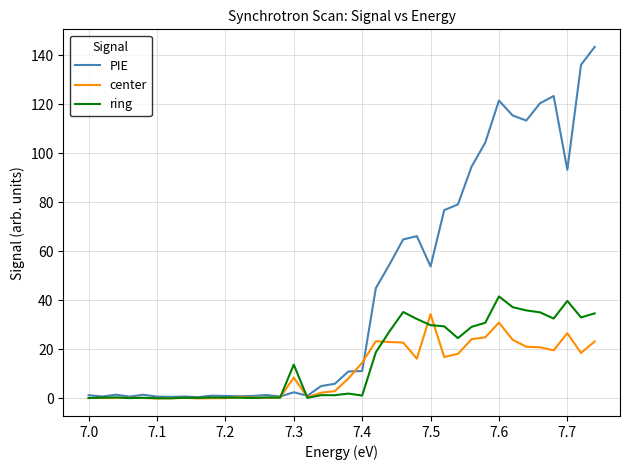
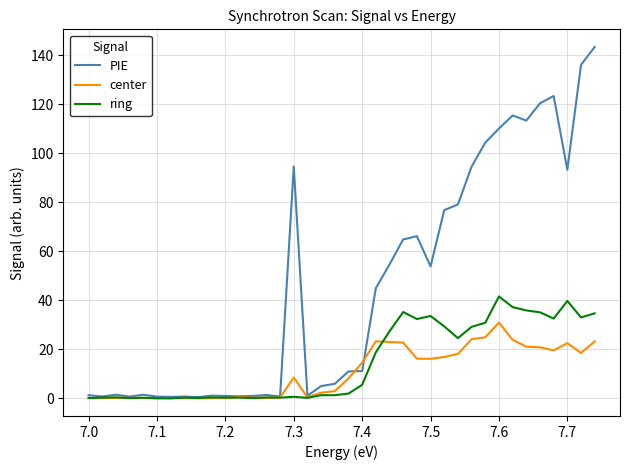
  {
    "PIE": {
      "7.0": 1,
-     "7.3": 3,
+     "7.3": 95,
      "7.4": 11,
      "7.5": 54,
-     "7.6": 121,
+     "7.6": 110,
      "7.7": 93
    },
    "center": {
      "7.3": 9,
      "7.4": 15,
-     "7.5": 34,
+     "7.5": 16,
      "7.6": 31,
-     "7.7": 27
+     "7.7": 23
    },
    "ring": {
-     "7.3": 14,
-     "7.4": 1,
-     "7.5": 30,
+     "7.3": 1,
+     "7.4": 6,
+     "7.5": 34,
      "7.6": 42,
      "7.7": 40
    }
  }
